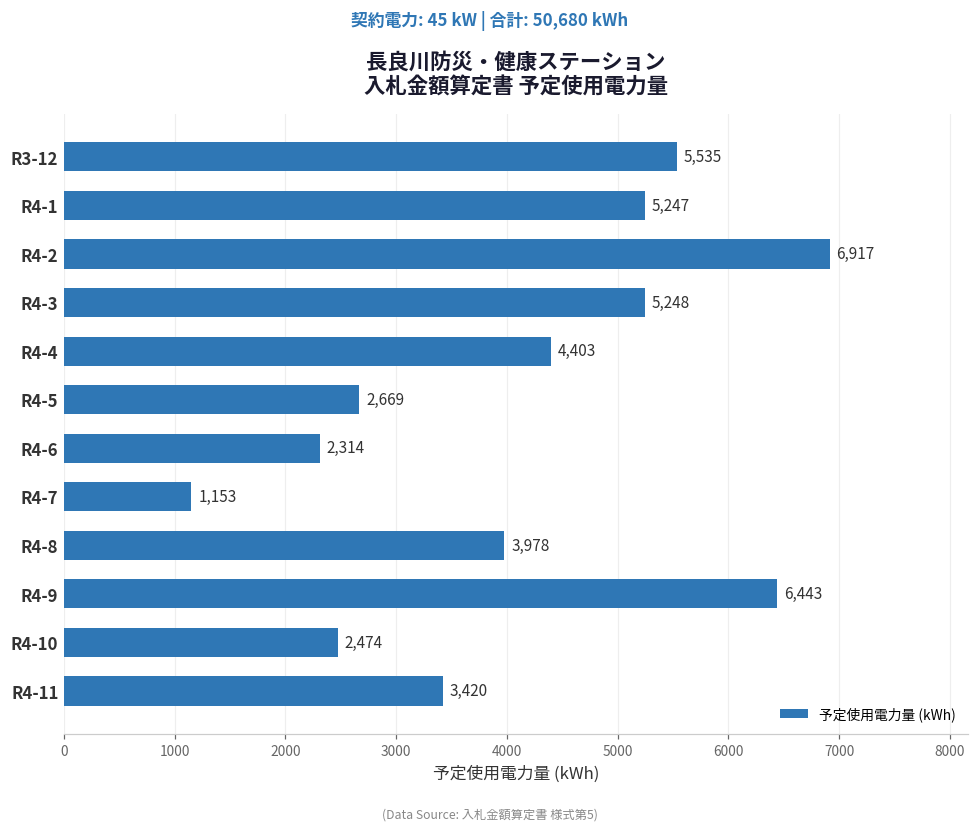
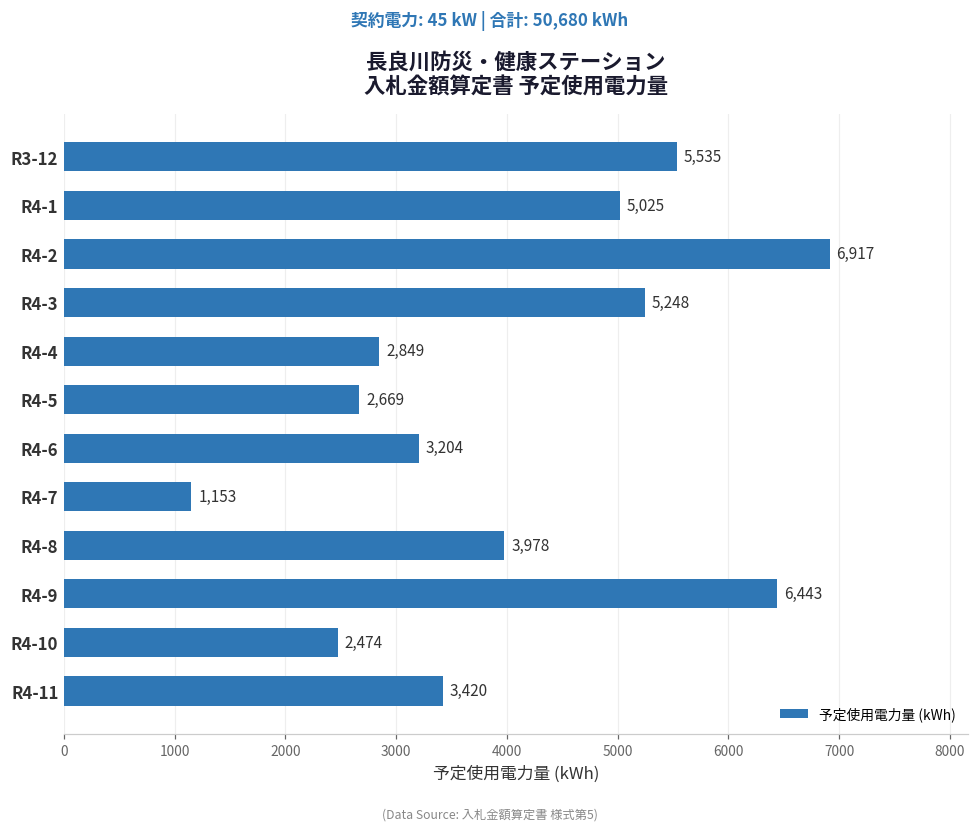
  {
    "R3-12": "5,535",
-   "R4-1": "5,247",
+   "R4-1": "5,025",
    "R4-2": "6,917",
    "R4-3": "5,248",
-   "R4-4": "4,403",
+   "R4-4": "2,849",
    "R4-5": "2,669",
-   "R4-6": "2,314",
+   "R4-6": "3,204",
    "R4-7": "1,153",
    "R4-8": "3,978",
    "R4-9": "6,443",
    "R4-10": "2,474",
    "R4-11": "3,420"
  }
